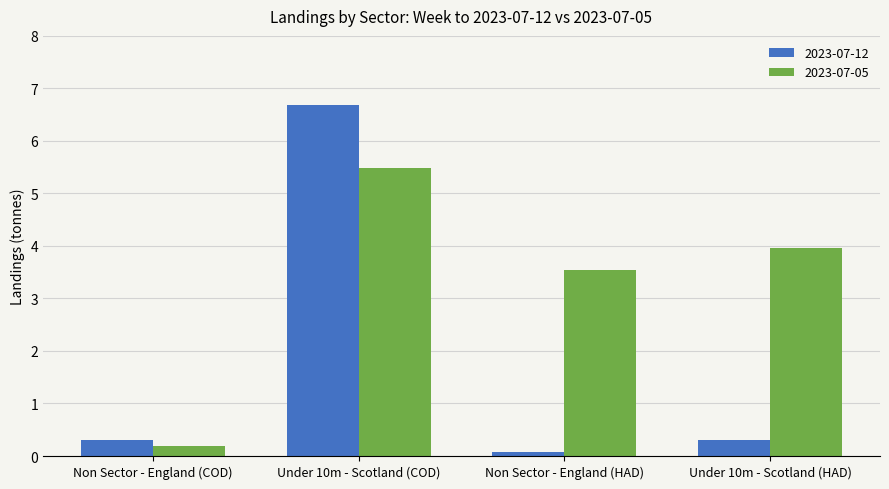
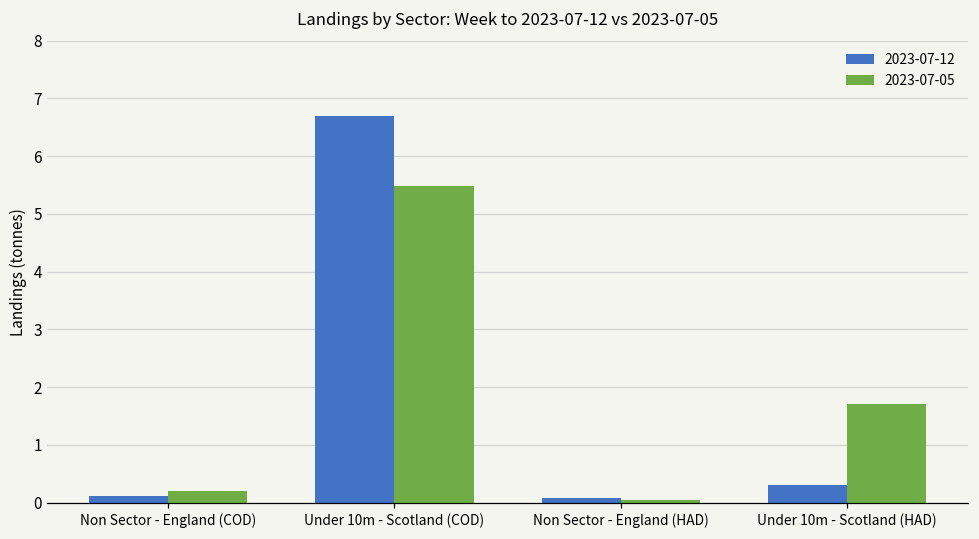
  {
    "2023-07-12": {
-     "Non Sector - England (COD)": 0.3,
+     "Non Sector - England (COD)": 0.1,
      "Under 10m - Scotland (COD)": 6.7,
      "Non Sector - England (HAD)": 0.1,
      "Under 10m - Scotland (HAD)": 0.3
    },
    "2023-07-05": {
      "Non Sector - England (COD)": 0.2,
      "Under 10m - Scotland (COD)": 5.5,
-     "Non Sector - England (HAD)": 3.5,
-     "Under 10m - Scotland (HAD)": 4.0
+     "Non Sector - England (HAD)": 0.1,
+     "Under 10m - Scotland (HAD)": 1.7
    }
  }
